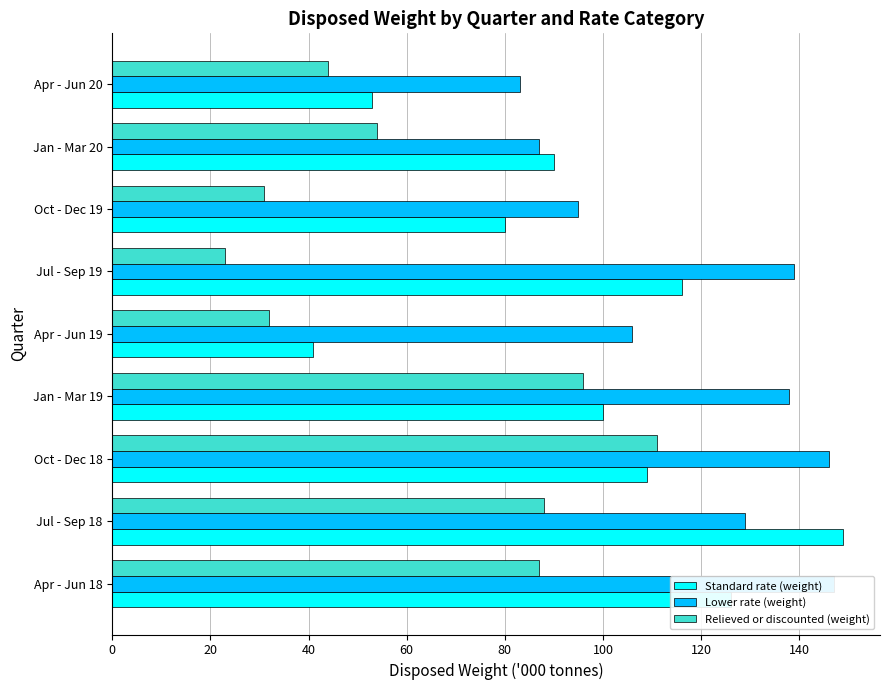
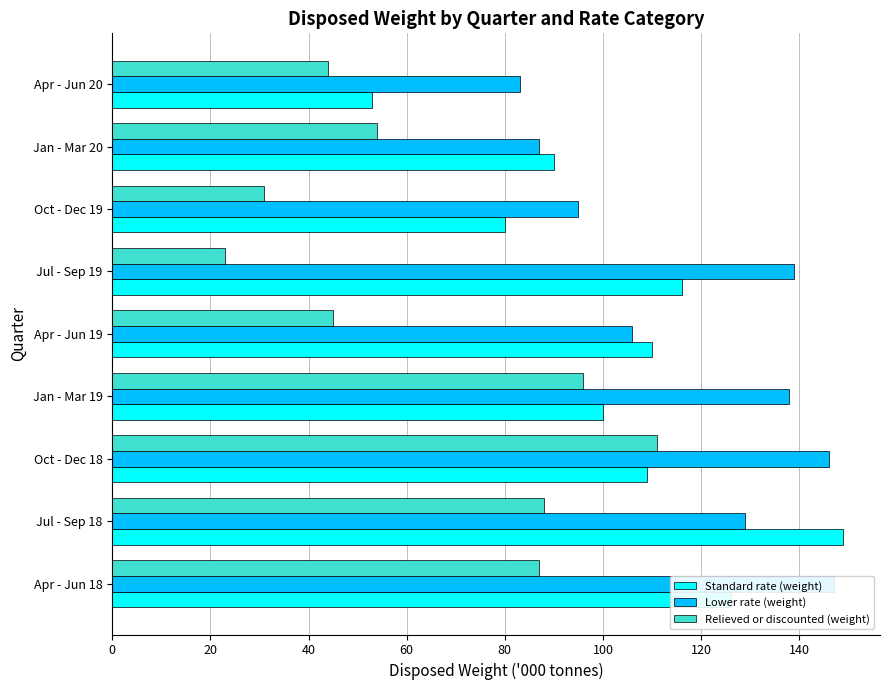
  {
    "Standard rate (weight)": {
      "Apr - Jun 20": 53,
      "Jan - Mar 20": 90,
      "Oct - Dec 19": 80,
      "Jul - Sep 19": 116,
-     "Apr - Jun 19": 41,
+     "Apr - Jun 19": 110,
      "Jan - Mar 19": 100,
      "Oct - Dec 18": 109,
      "Jul - Sep 18": 149
    },
    "Lower rate (weight)": {
      "Apr - Jun 20": 83,
      "Jan - Mar 20": 87,
      "Oct - Dec 19": 95,
      "Jul - Sep 19": 139,
      "Apr - Jun 19": 106,
      "Jan - Mar 19": 138,
      "Oct - Dec 18": 146,
      "Jul - Sep 18": 129
    },
    "Relieved or discounted (weight)": {
      "Apr - Jun 20": 44,
      "Jan - Mar 20": 54,
      "Oct - Dec 19": 31,
      "Jul - Sep 19": 23,
-     "Apr - Jun 19": 32,
+     "Apr - Jun 19": 45,
      "Jan - Mar 19": 96,
      "Oct - Dec 18": 111,
      "Jul - Sep 18": 88,
      "Apr - Jun 18": 87
    }
  }
